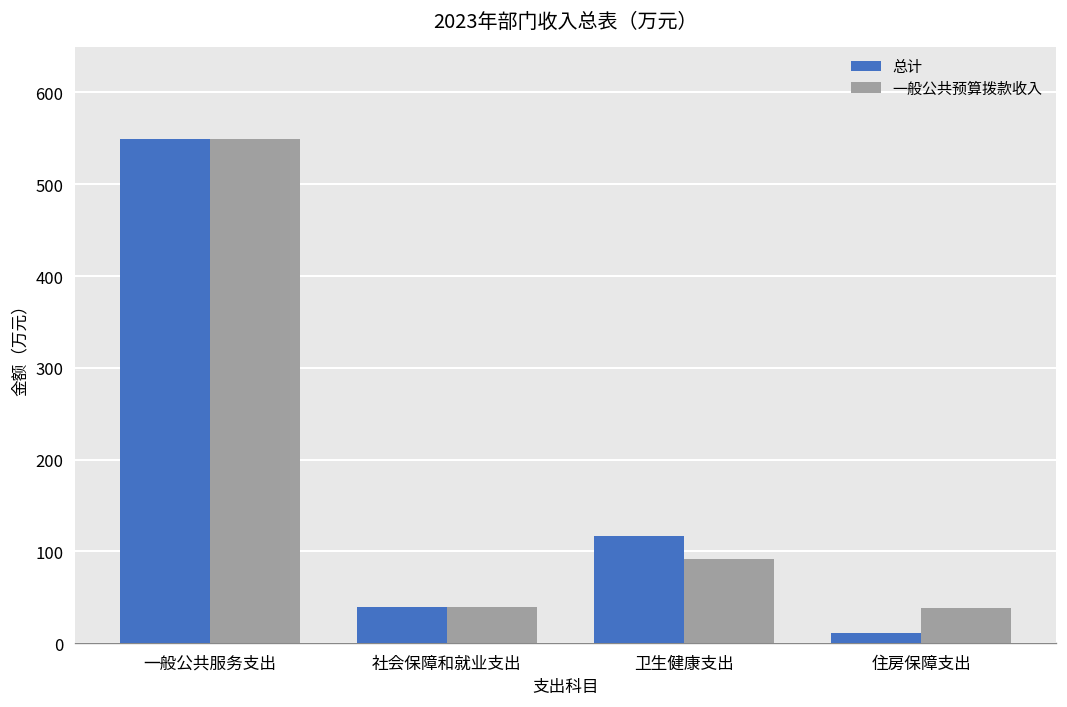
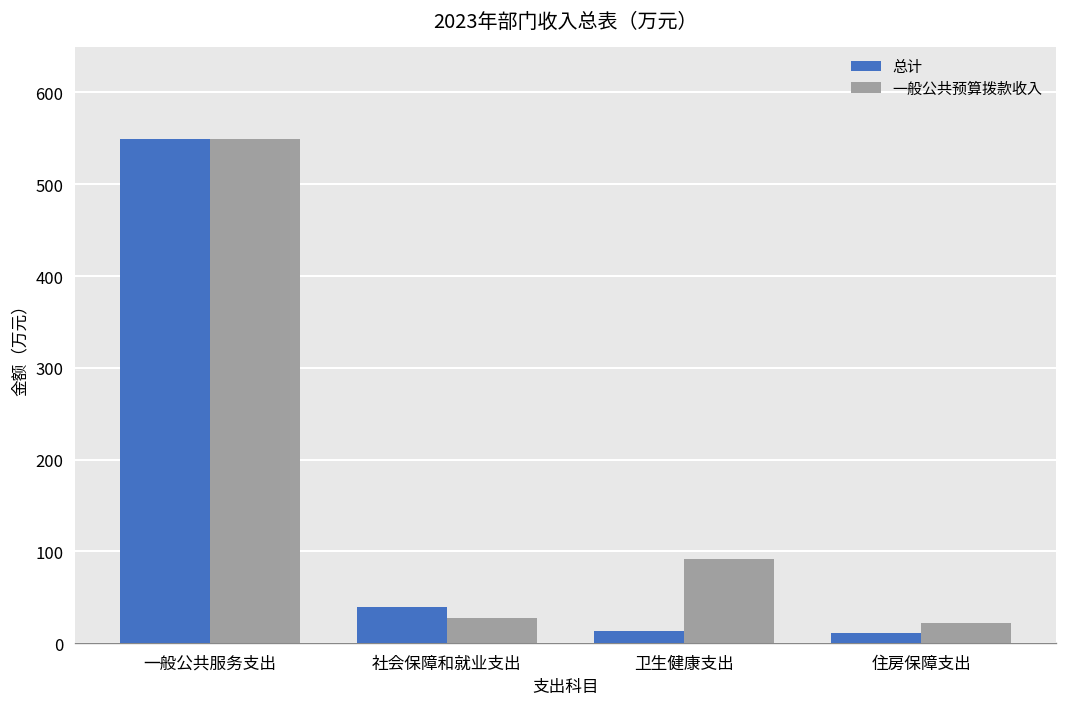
  {
    "总计": {
      "一般公共服务支出": 550,
      "社会保障和就业支出": 40,
-     "卫生健康支出": 120,
+     "卫生健康支出": 10,
      "住房保障支出": 10
    },
    "一般公共预算拨款收入": {
      "一般公共服务支出": 550,
-     "社会保障和就业支出": 40,
+     "社会保障和就业支出": 30,
      "卫生健康支出": 90,
-     "住房保障支出": 40
+     "住房保障支出": 20
    }
  }
